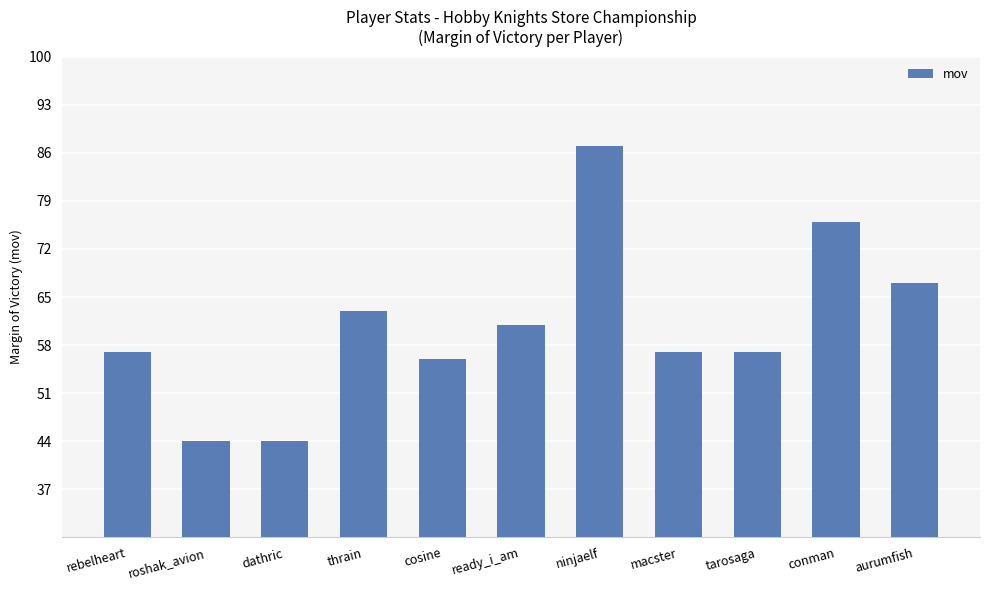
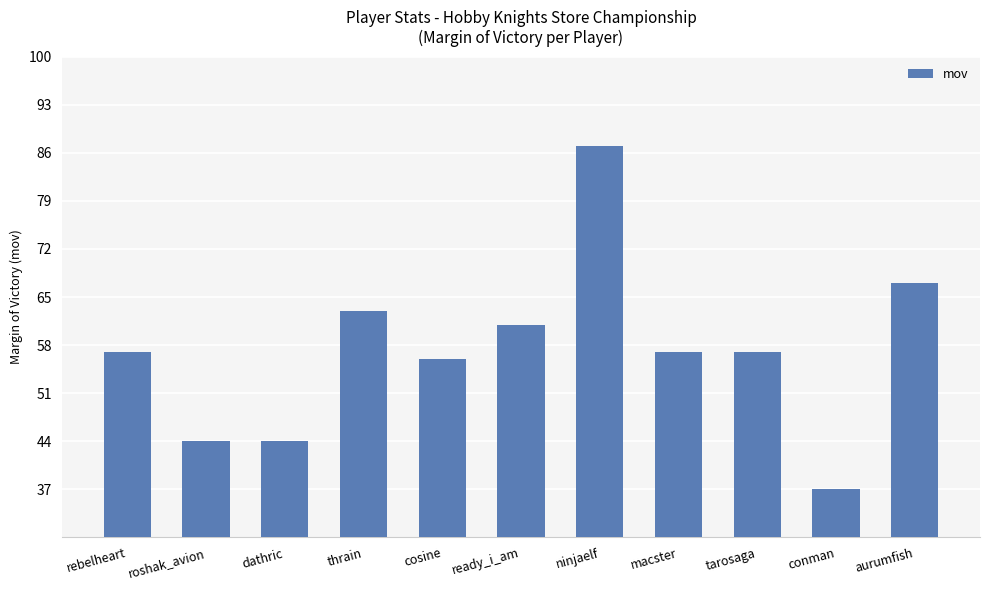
  {
    "rebelheart": 57,
    "roshak_avion": 44,
    "dathric": 44,
    "thrain": 63,
    "cosine": 56,
    "ready_i_am": 61,
    "ninjaelf": 87,
    "macster": 57,
    "tarosaga": 57,
-   "conman": 76,
+   "conman": 37,
    "aurumfish": 67
  }
